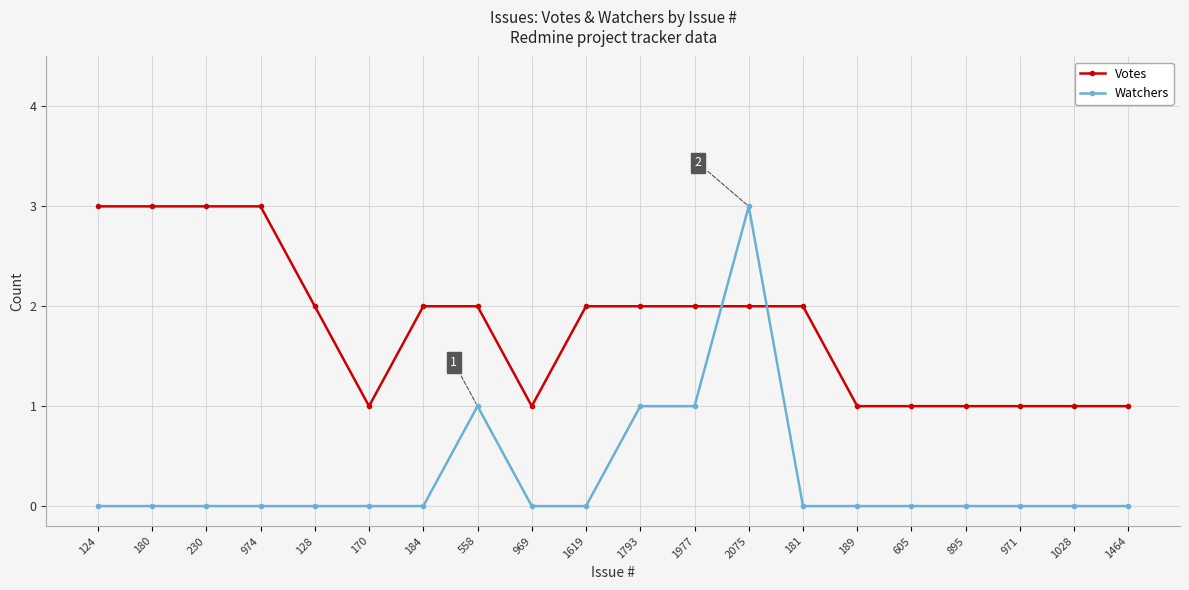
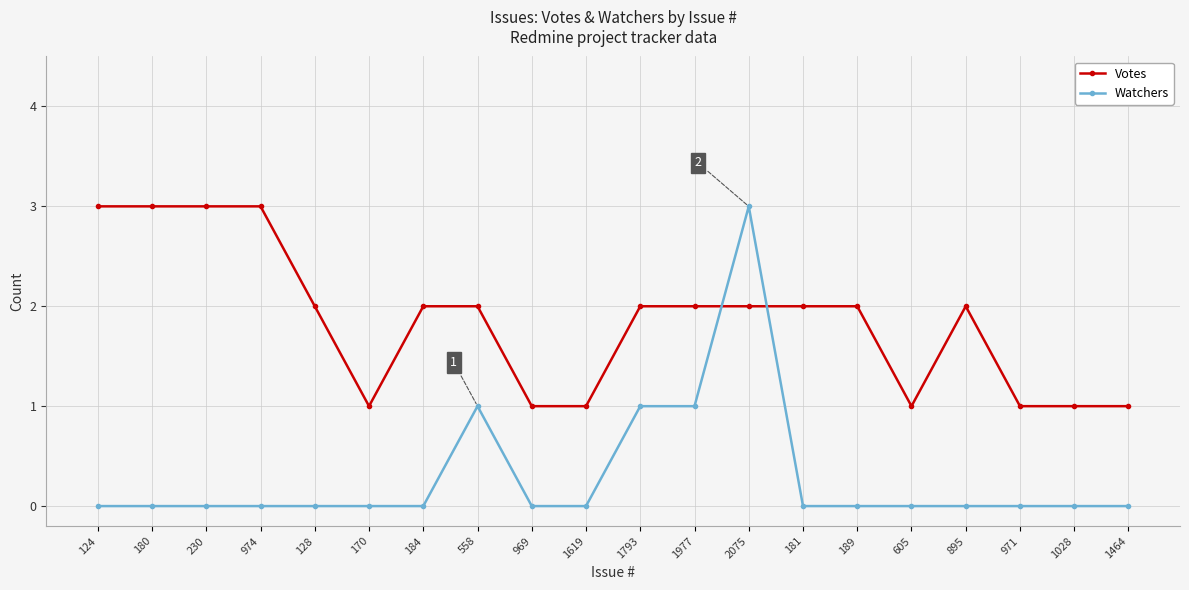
  {
    "Votes": {
      "124": 3,
      "180": 3,
      "230": 3,
      "974": 3,
      "128": 2,
      "170": 1,
      "184": 2,
      "558": 2,
      "969": 1,
-     "1619": 2,
+     "1619": 1,
      "1793": 2,
      "1977": 2,
      "2075": 2,
      "181": 2,
-     "189": 1,
+     "189": 2,
      "605": 1,
-     "895": 1,
+     "895": 2,
      "971": 1,
      "1028": 1,
      "1464": 1
    },
    "Watchers": {
      "124": 0,
      "180": 0,
      "230": 0,
      "974": 0,
      "128": 0,
      "170": 0,
      "184": 0,
      "558": 1,
      "969": 0,
      "1619": 0,
      "1793": 1,
      "1977": 1,
      "2075": 3,
      "181": 0,
      "189": 0,
      "605": 0,
      "895": 0,
      "971": 0,
      "1028": 0,
      "1464": 0
    }
  }
